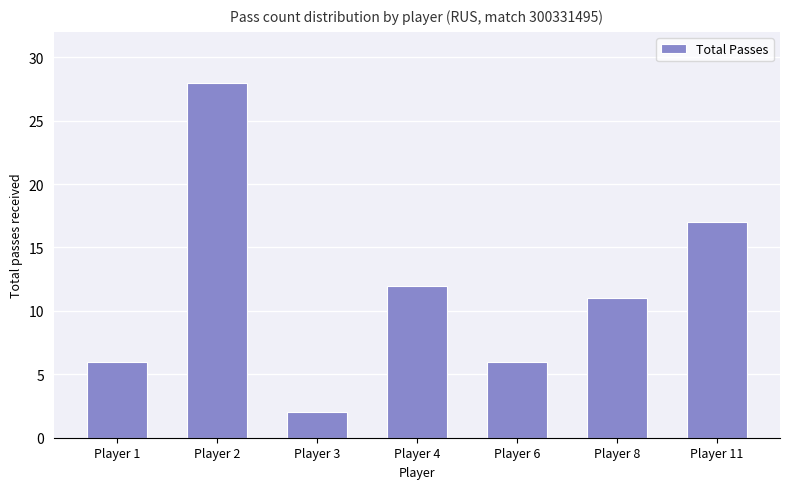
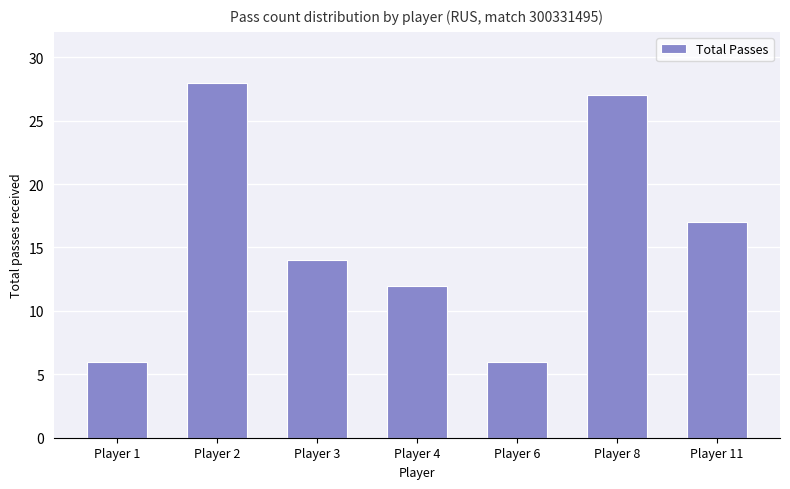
  {
    "Player 1": 6,
    "Player 2": 28,
-   "Player 3": 2,
+   "Player 3": 14,
    "Player 4": 12,
    "Player 6": 6,
-   "Player 8": 11,
+   "Player 8": 27,
    "Player 11": 17
  }
